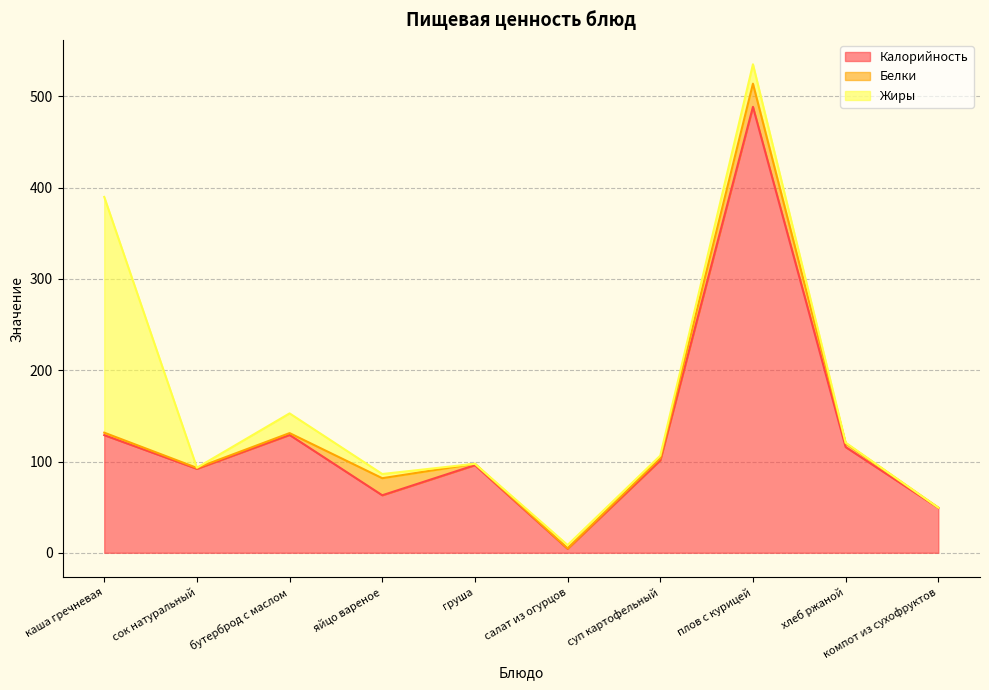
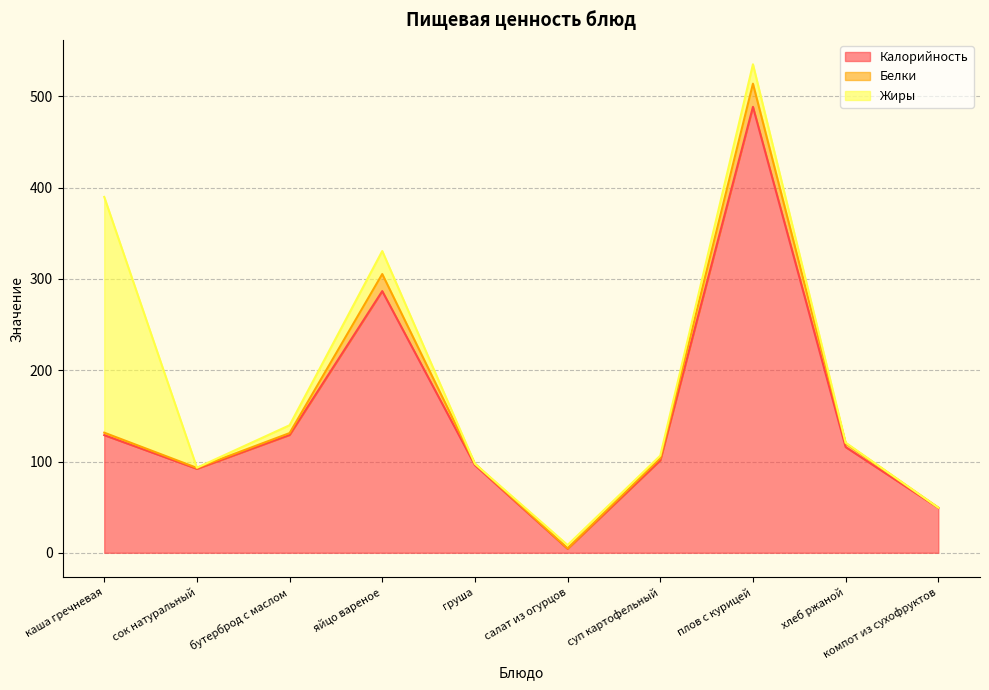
  {
    "Калорийность": {
-     "яйцо вареное": 60,
+     "яйцо вареное": 290,
      "плов с курицей": 490,
      "хлеб ржаной": 120
    },
    "Белки": {
      "яйцо вареное": 20,
      "плов с курицей": 30
    },
    "Жиры": {
      "каша гречневая": 260,
-     "бутерброд с маслом": 20,
-     "яйцо вареное": 0,
+     "бутерброд с маслом": 10,
+     "яйцо вареное": 30,
      "салат из огурцов": 0,
      "суп картофельный": 0,
      "плов с курицей": 20
    }
  }
